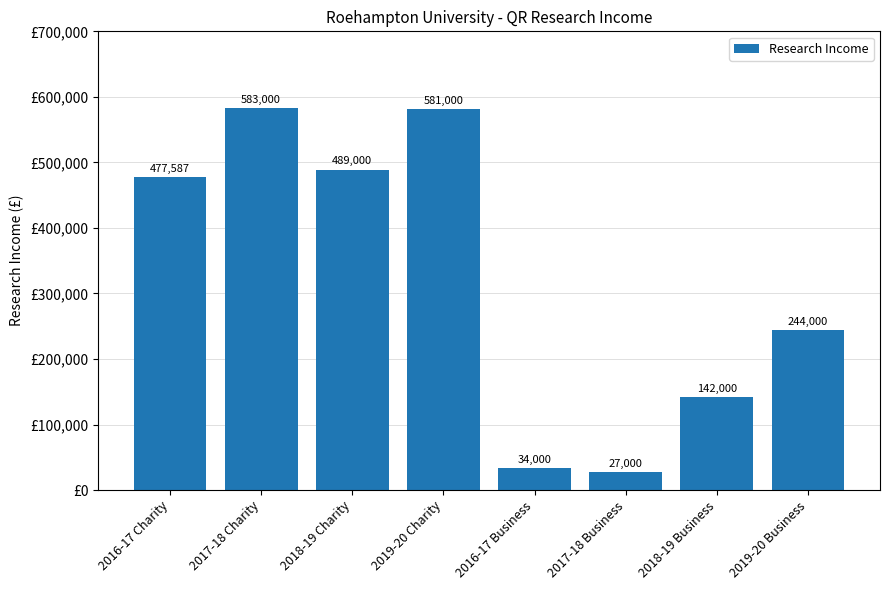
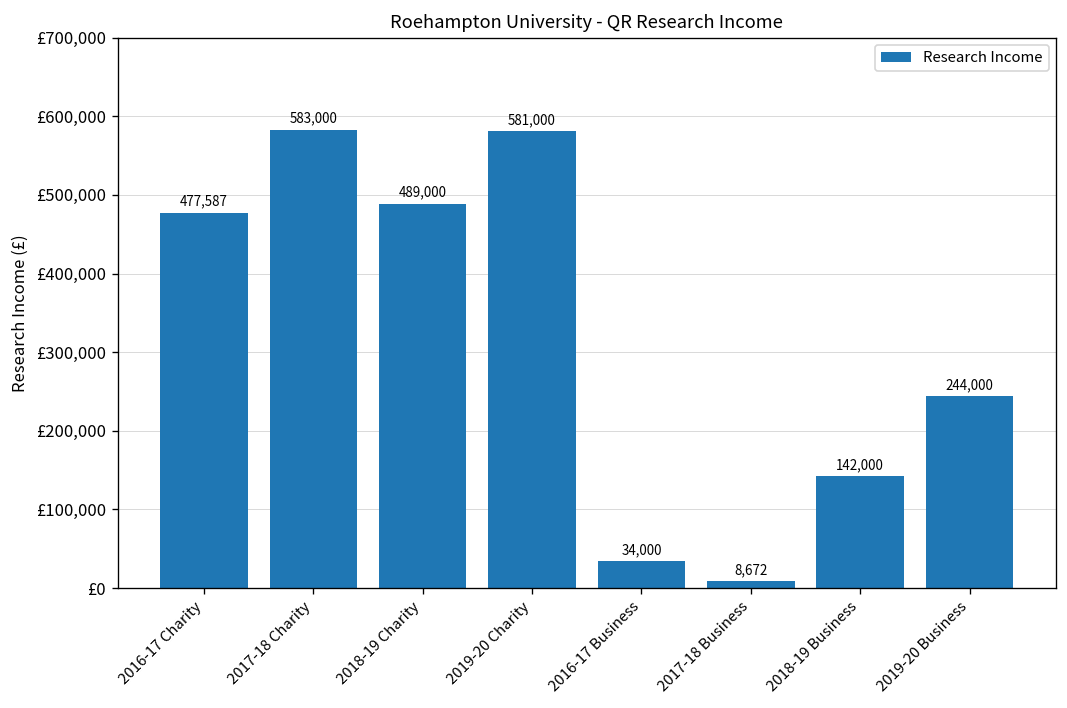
  {
    "2016-17 Charity": "477,587",
    "2017-18 Charity": "583,000",
    "2018-19 Charity": "489,000",
    "2019-20 Charity": "581,000",
    "2016-17 Business": "34,000",
-   "2017-18 Business": "27,000",
+   "2017-18 Business": "8,672",
    "2018-19 Business": "142,000",
    "2019-20 Business": "244,000"
  }
